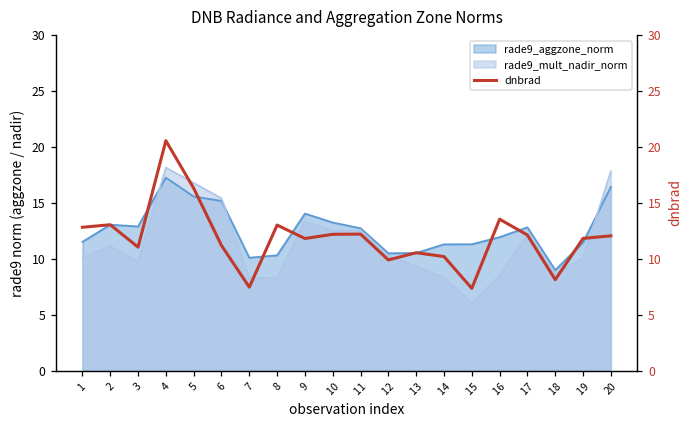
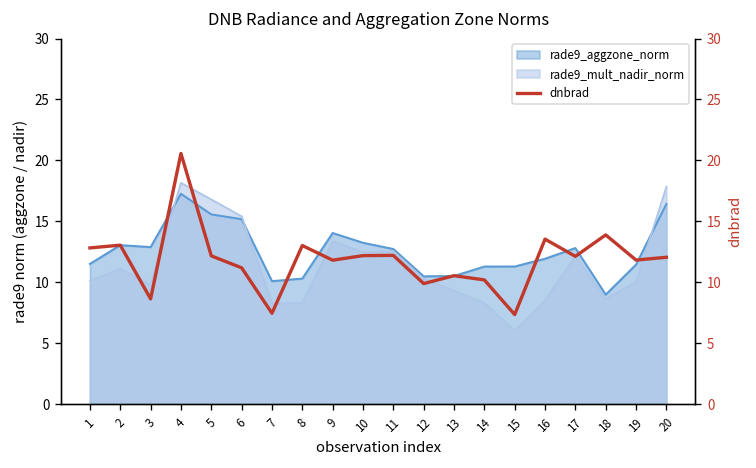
  {
    "dnbrad": {
      "1": 12.8,
      "2": 13.1,
-     "3": 11.0,
+     "3": 8.6,
      "4": 20.6,
-     "5": 16.3,
+     "5": 12.2,
      "6": 11.2,
      "7": 7.5,
      "8": 13.0,
      "9": 11.8,
      "10": 12.2,
      "11": 12.2,
      "12": 9.9,
      "13": 10.5,
      "14": 10.2,
      "15": 7.4,
      "16": 13.5,
      "17": 12.1,
-     "18": 8.1,
+     "18": 13.9,
      "19": 11.8,
      "20": 12.1
    }
  }
